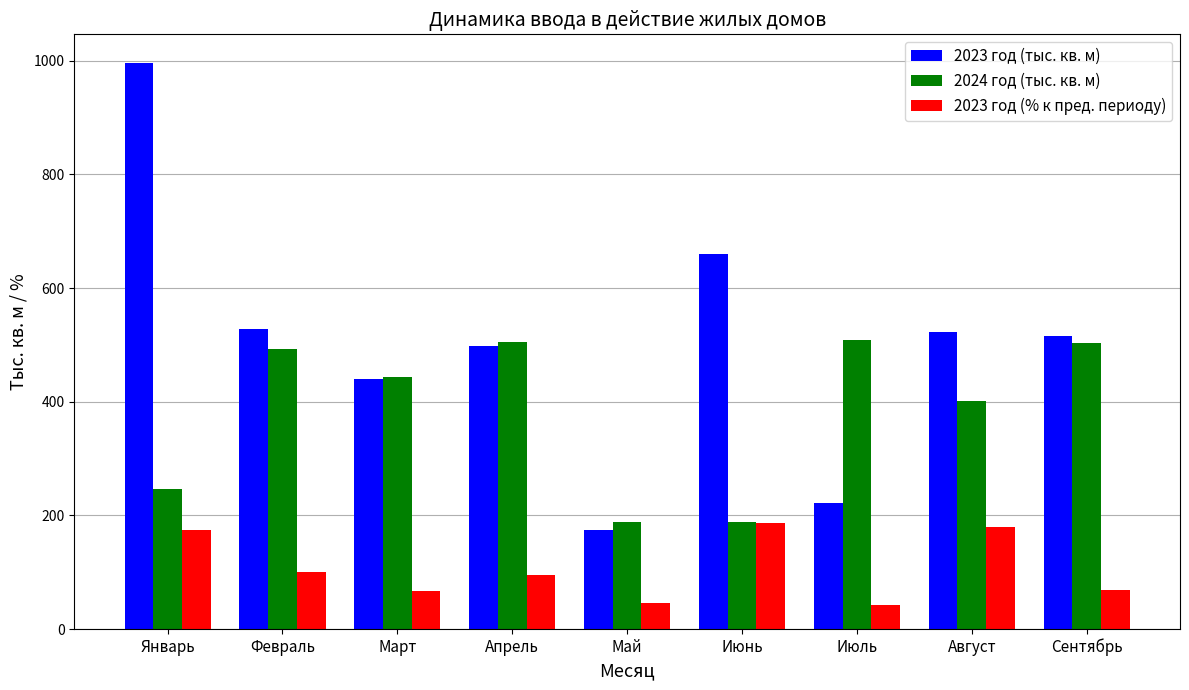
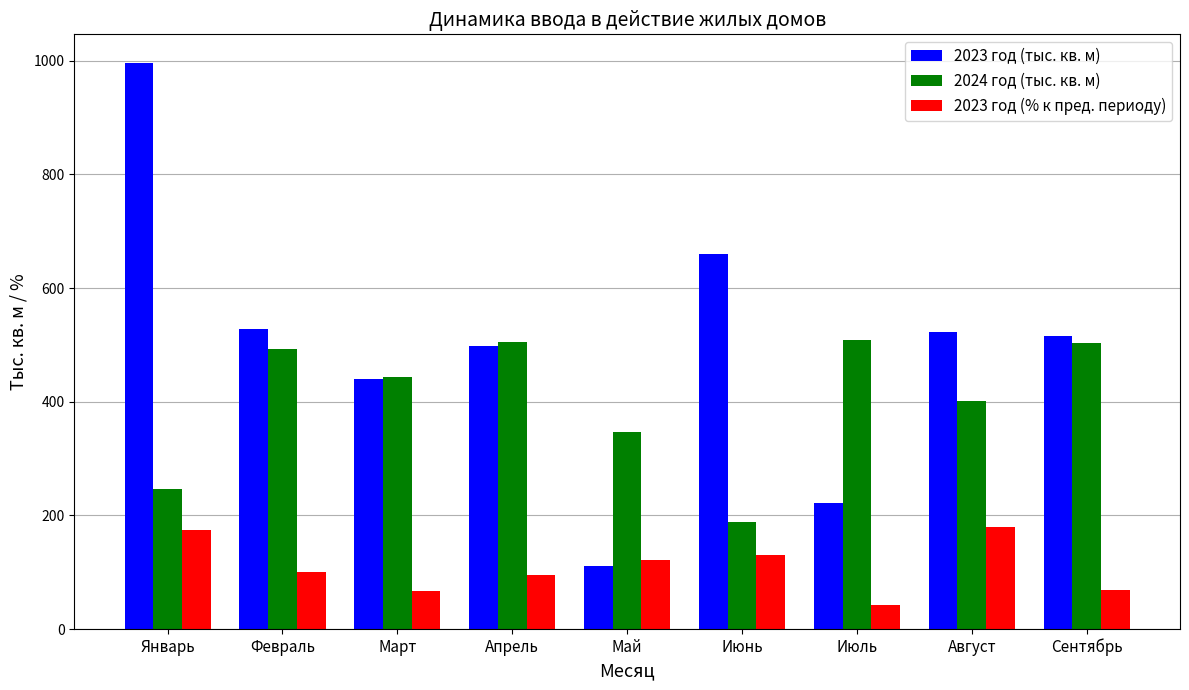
  {
    "2023 год (тыс. кв. м)": {
      "Январь": 1000,
      "Февраль": 530,
      "Март": 440,
      "Апрель": 500,
-     "Май": 170,
+     "Май": 110,
      "Июнь": 660,
      "Июль": 220,
      "Август": 520,
      "Сентябрь": 520
    },
    "2024 год (тыс. кв. м)": {
      "Январь": 250,
      "Февраль": 490,
      "Март": 440,
      "Апрель": 510,
-     "Май": 190,
+     "Май": 350,
      "Июнь": 190,
      "Июль": 510,
      "Август": 400,
      "Сентябрь": 500
    },
    "2023 год (% к пред. периоду)": {
      "Январь": 170,
      "Февраль": 100,
      "Март": 70,
      "Апрель": 90,
-     "Май": 50,
-     "Июнь": 190,
+     "Май": 120,
+     "Июнь": 130,
      "Июль": 40,
      "Август": 180,
      "Сентябрь": 70
    }
  }
